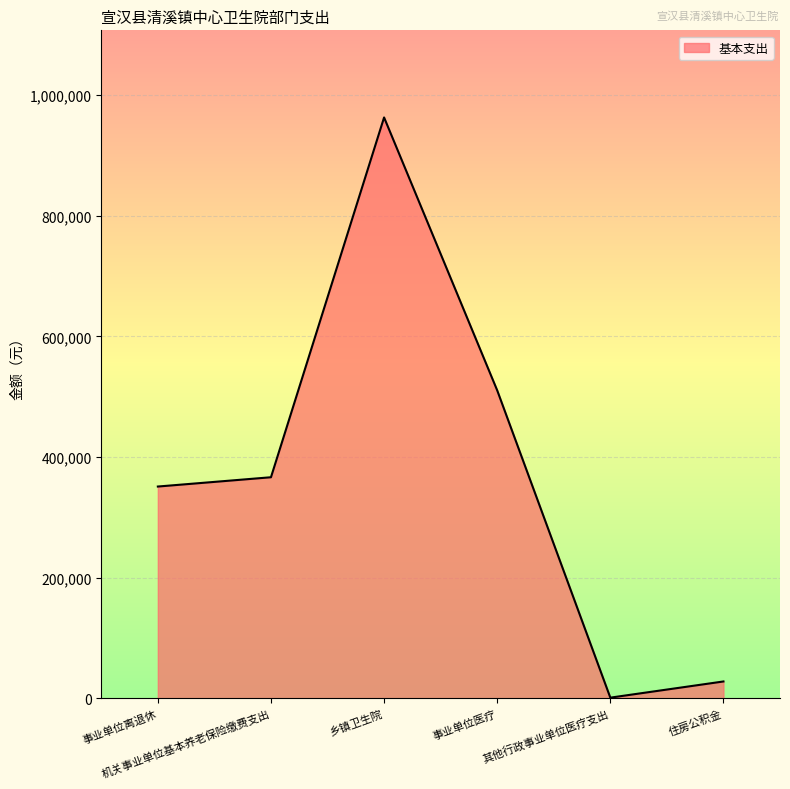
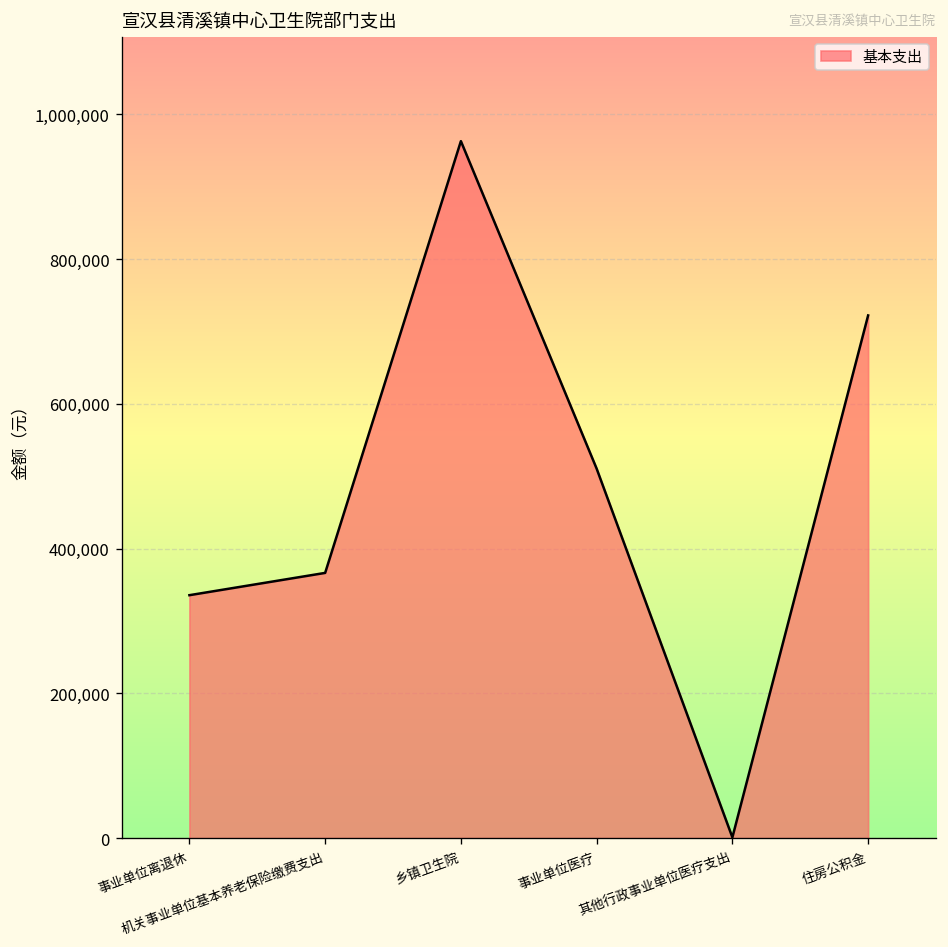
  {
-   "事业单位离退休": "350,000",
+   "事业单位离退休": "340,000",
    "机关事业单位基本养老保险缴费支出": "370,000",
    "乡镇卫生院": "960,000",
    "事业单位医疗": "510,000",
    "其他行政事业单位医疗支出": "0",
-   "住房公积金": "30,000"
+   "住房公积金": "720,000"
  }
